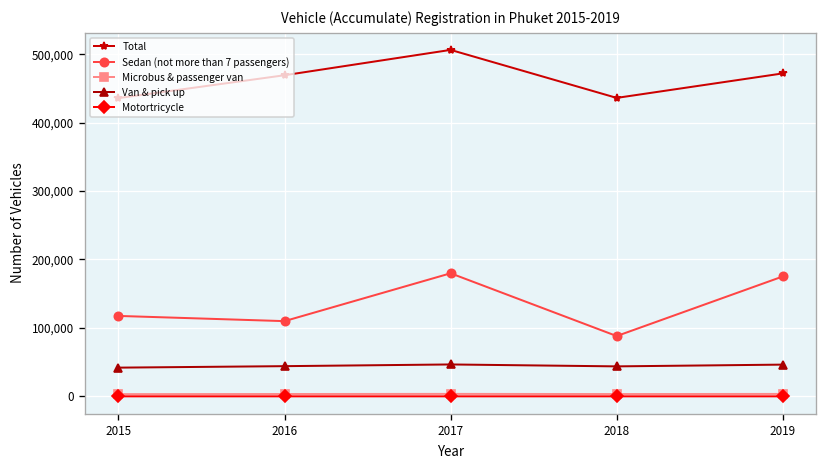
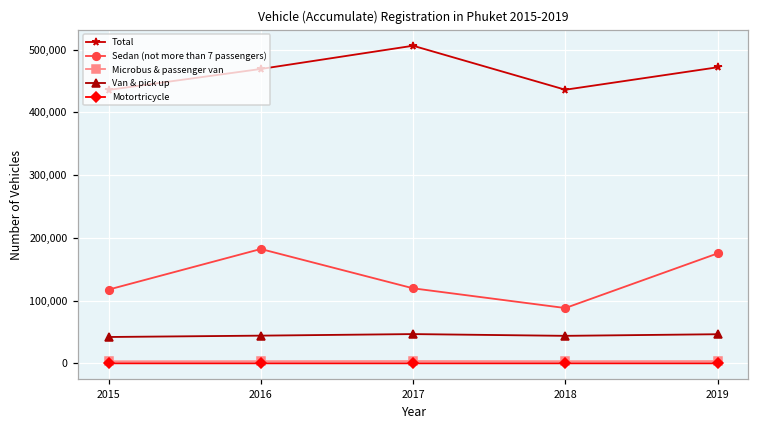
  {
    "Sedan (not more than 7 passengers)": {
      "2015": "120,000",
-     "2016": "110,000",
-     "2017": "180,000",
+     "2016": "180,000",
+     "2017": "120,000",
      "2018": "90,000",
      "2019": "180,000"
    }
  }
